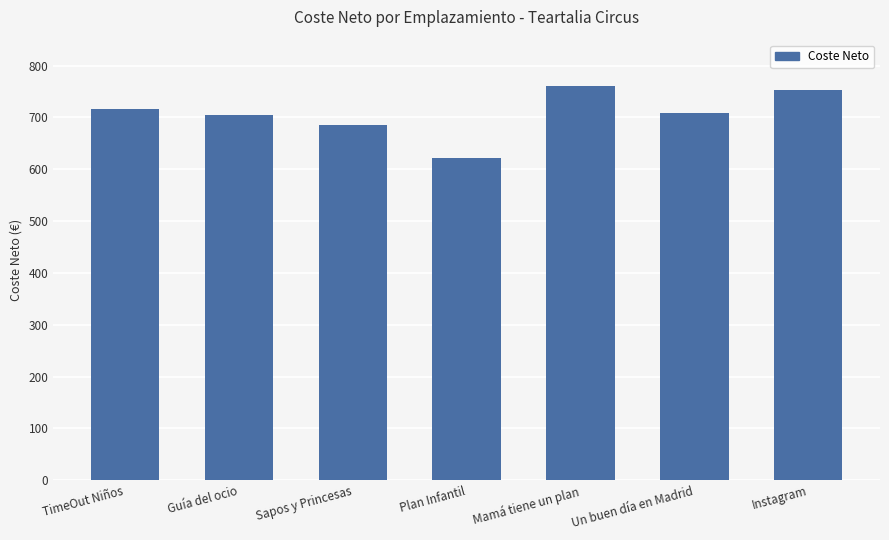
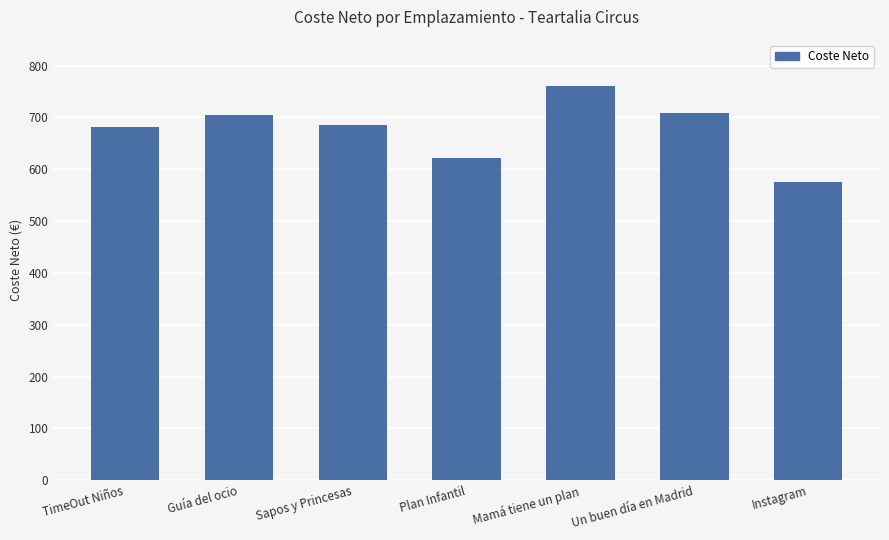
  {
-   "TimeOut Niños": 720,
+   "TimeOut Niños": 680,
    "Guía del ocio": 710,
    "Sapos y Princesas": 690,
    "Plan Infantil": 620,
    "Mamá tiene un plan": 760,
    "Un buen día en Madrid": 710,
-   "Instagram": 750
+   "Instagram": 580
  }
